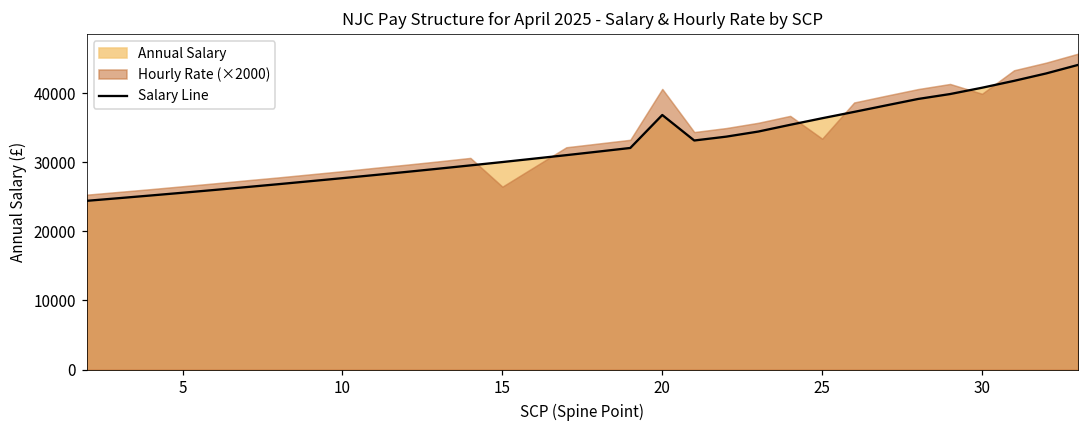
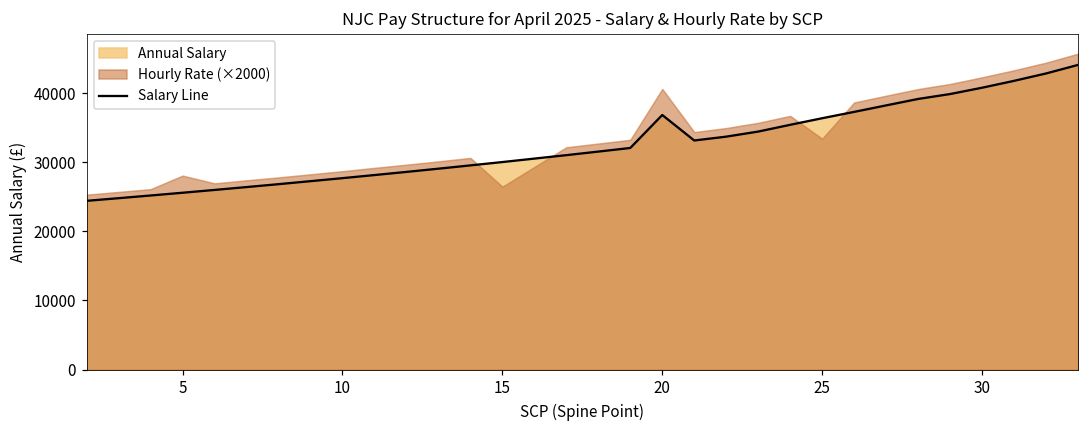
  {
    "Annual Salary": {
      "5": 26000,
      "10": 28000,
      "15": 30000,
      "20": 37000,
      "25": 36000,
      "30": 41000
    },
    "Hourly Rate (×2000)": {
-     "5": 27000,
+     "5": 28000,
      "10": 29000,
      "15": 26000,
      "20": 41000,
      "25": 33000,
-     "30": 40000
+     "30": 42000
    }
  }
